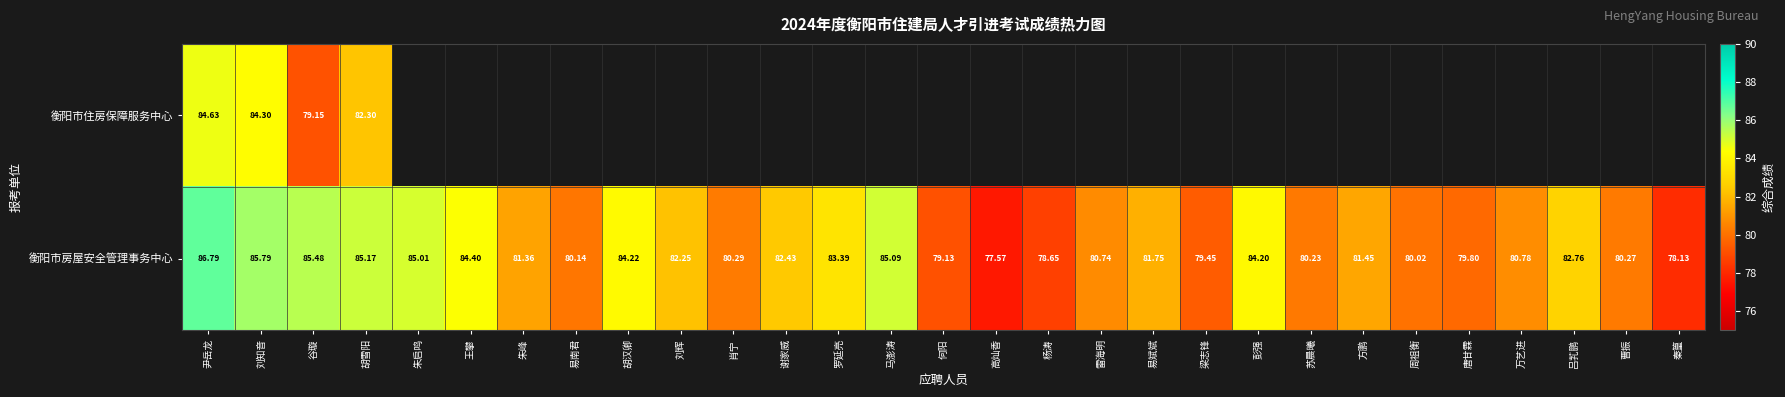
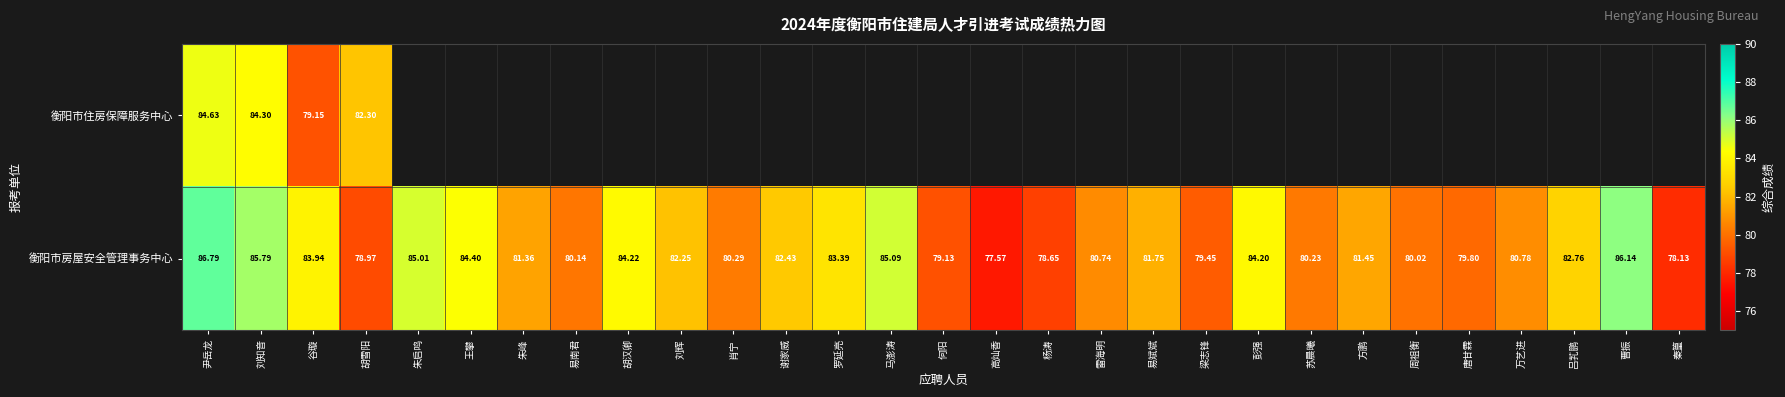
  {
    "衡阳市住房保障服务中心": {
      "尹岳龙": 84.63,
      "刘知音": 84.30,
      "谷璇": 79.15,
      "胡雪阳": 82.30
    },
    "衡阳市房屋安全管理事务中心": {
      "尹岳龙": 86.79,
      "刘知音": 85.79,
-     "谷璇": 85.48,
-     "胡雪阳": 85.17,
+     "谷璇": 83.94,
+     "胡雪阳": 78.97,
      "朱启鸣": 85.01,
      "王攀": 84.40,
      "朱峰": 81.36,
      "易南君": 80.14,
      "胡汉卿": 84.22,
      "刘辉": 82.25,
      "肖宁": 80.29,
      "谢家威": 82.43,
      "罗延亮": 83.39,
      "马澎涛": 85.09,
      "何阳": 79.13,
      "高灿香": 77.57,
      "杨涛": 78.65,
      "雷海明": 80.74,
      "易斌斌": 81.75,
      "梁志锋": 79.45,
      "彭强": 84.20,
      "苏晨曦": 80.23,
      "方鹏": 81.45,
      "周祖衡": 80.02,
      "唐甘霖": 79.80,
      "万艺进": 80.78,
      "吕芤鹏": 82.76,
-     "曹振": 80.27,
+     "曹振": 86.14,
      "秦篁": 78.13
    }
  }
